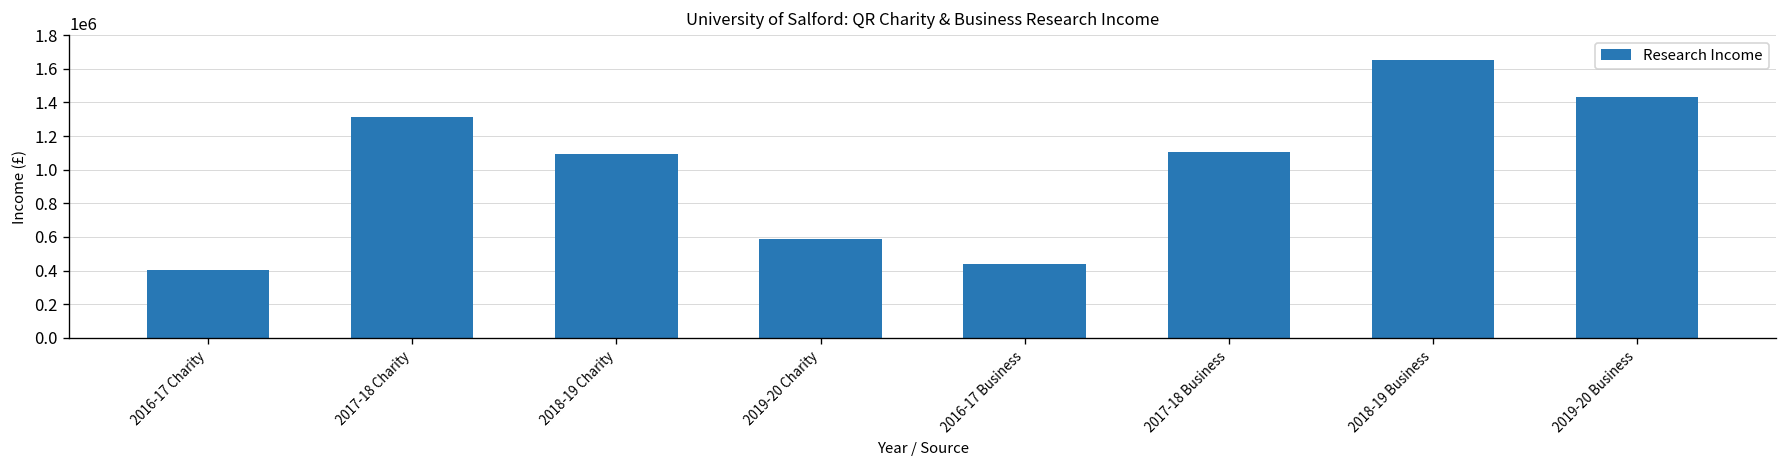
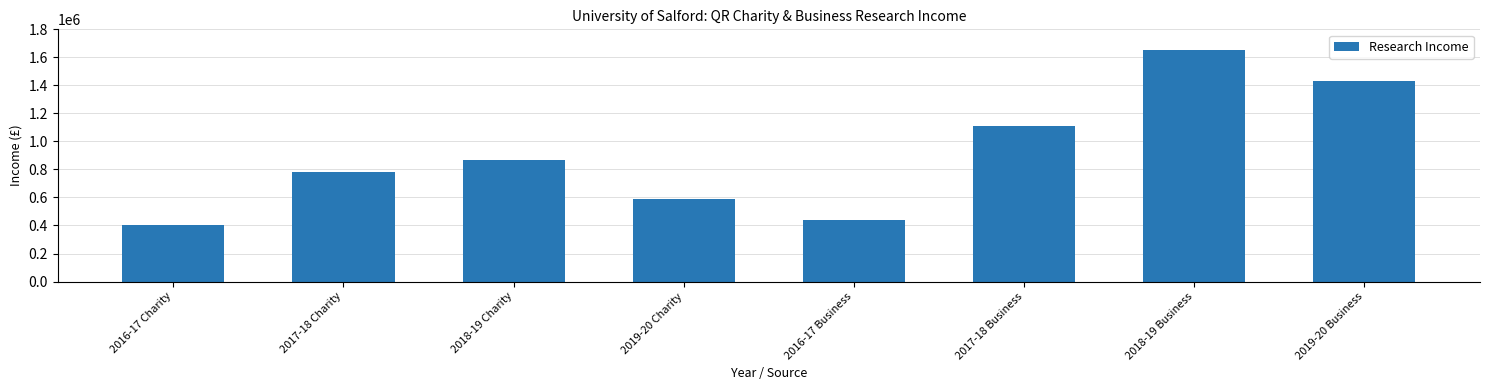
  {
    "2016-17 Charity": 400000,
-   "2017-18 Charity": 1320000,
-   "2018-19 Charity": 1090000,
+   "2017-18 Charity": 780000,
+   "2018-19 Charity": 870000,
    "2019-20 Charity": 590000,
    "2016-17 Business": 440000,
    "2017-18 Business": 1110000,
    "2018-19 Business": 1650000,
    "2019-20 Business": 1430000
  }
